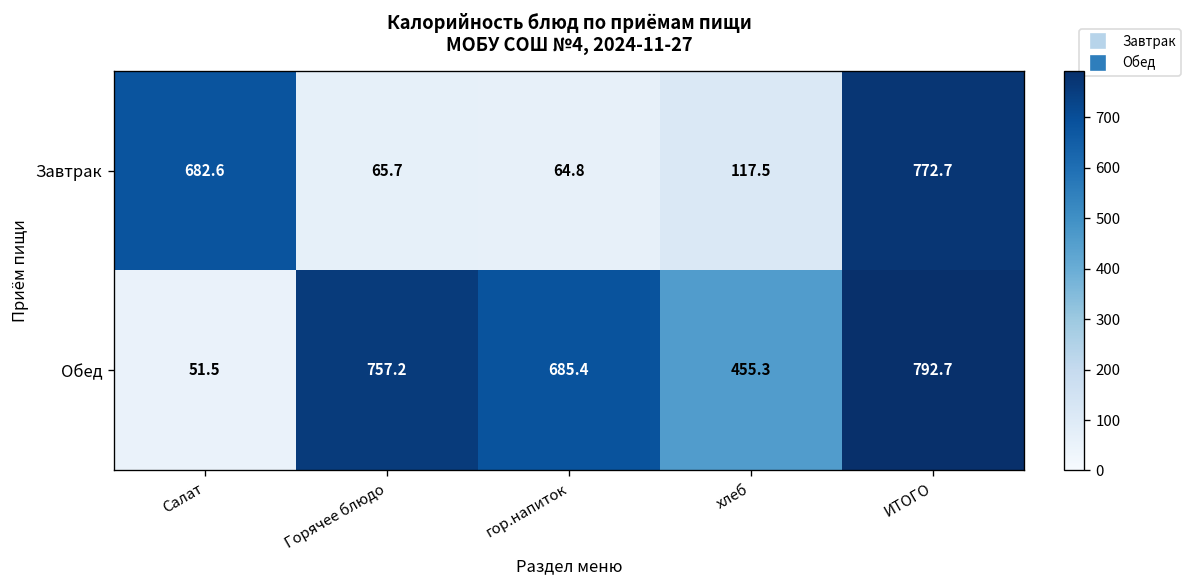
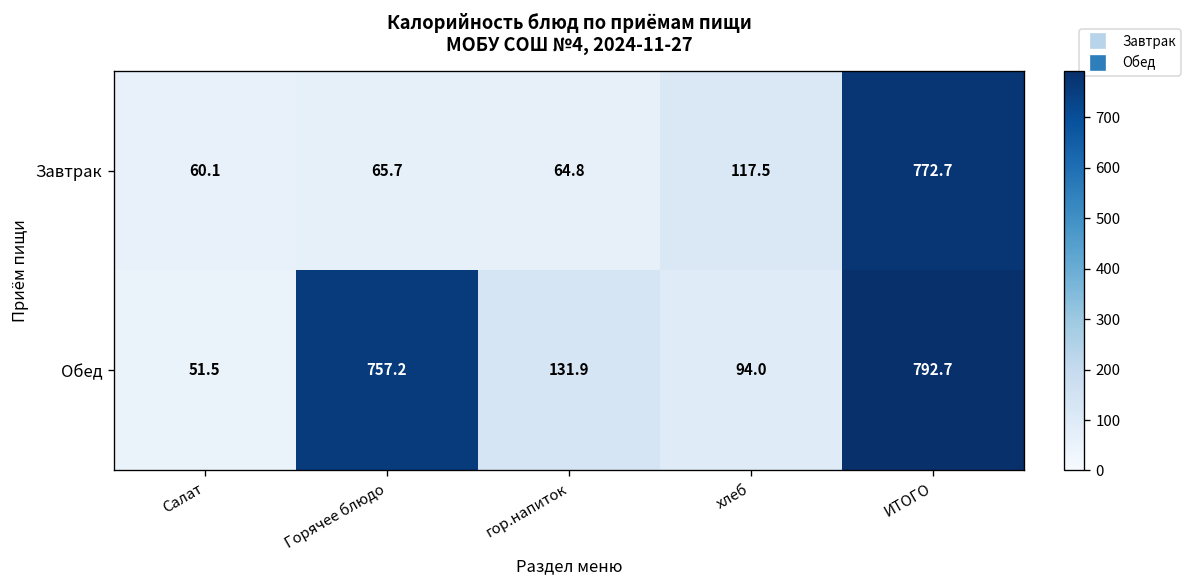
  {
    "Завтрак": {
-     "Салат": 682.6,
+     "Салат": 60.1,
      "Горячее блюдо": 65.7,
      "гор.напиток": 64.8,
      "хлеб": 117.5,
      "ИТОГО": 772.7
    },
    "Обед": {
      "Салат": 51.5,
      "Горячее блюдо": 757.2,
-     "гор.напиток": 685.4,
-     "хлеб": 455.3,
+     "гор.напиток": 131.9,
+     "хлеб": 94.0,
      "ИТОГО": 792.7
    }
  }
